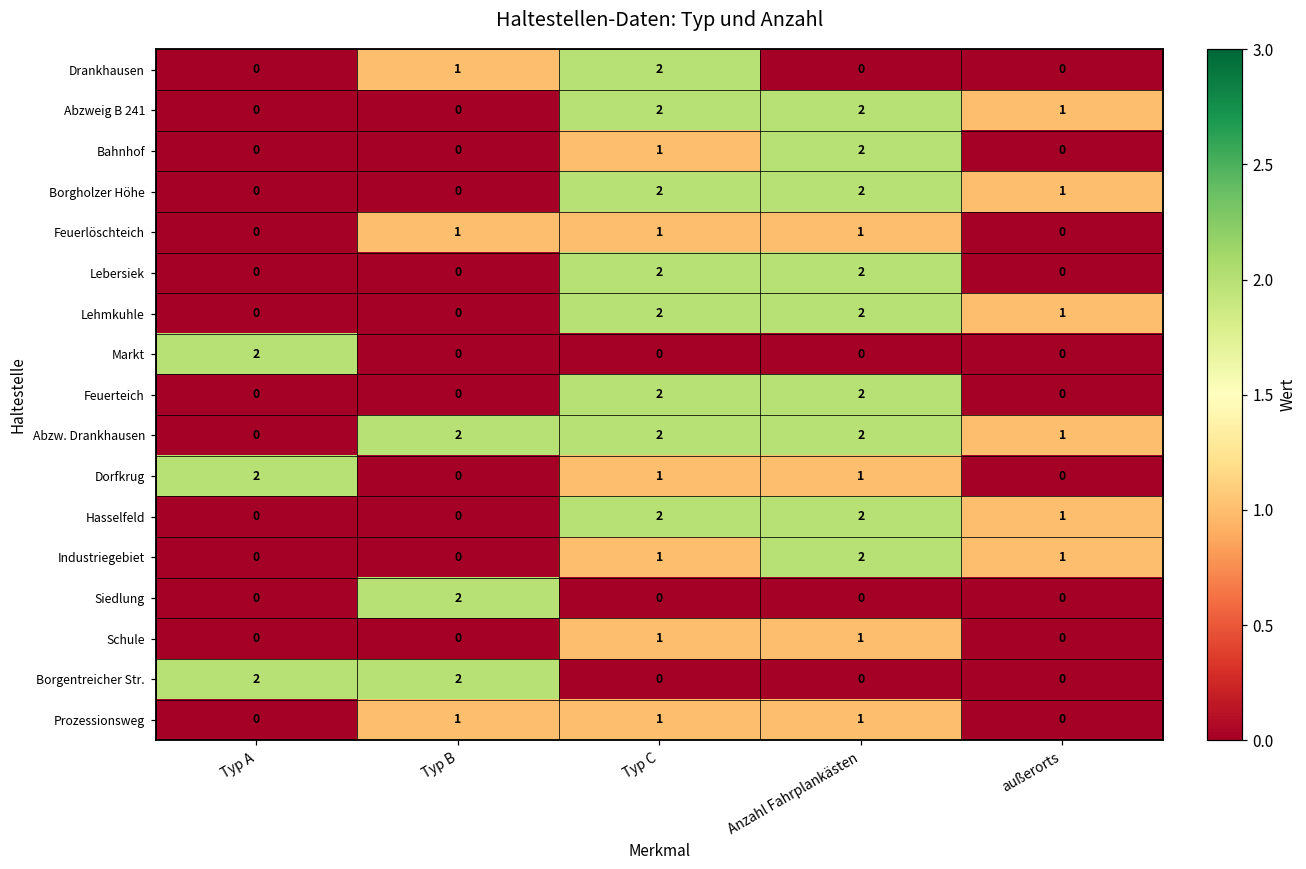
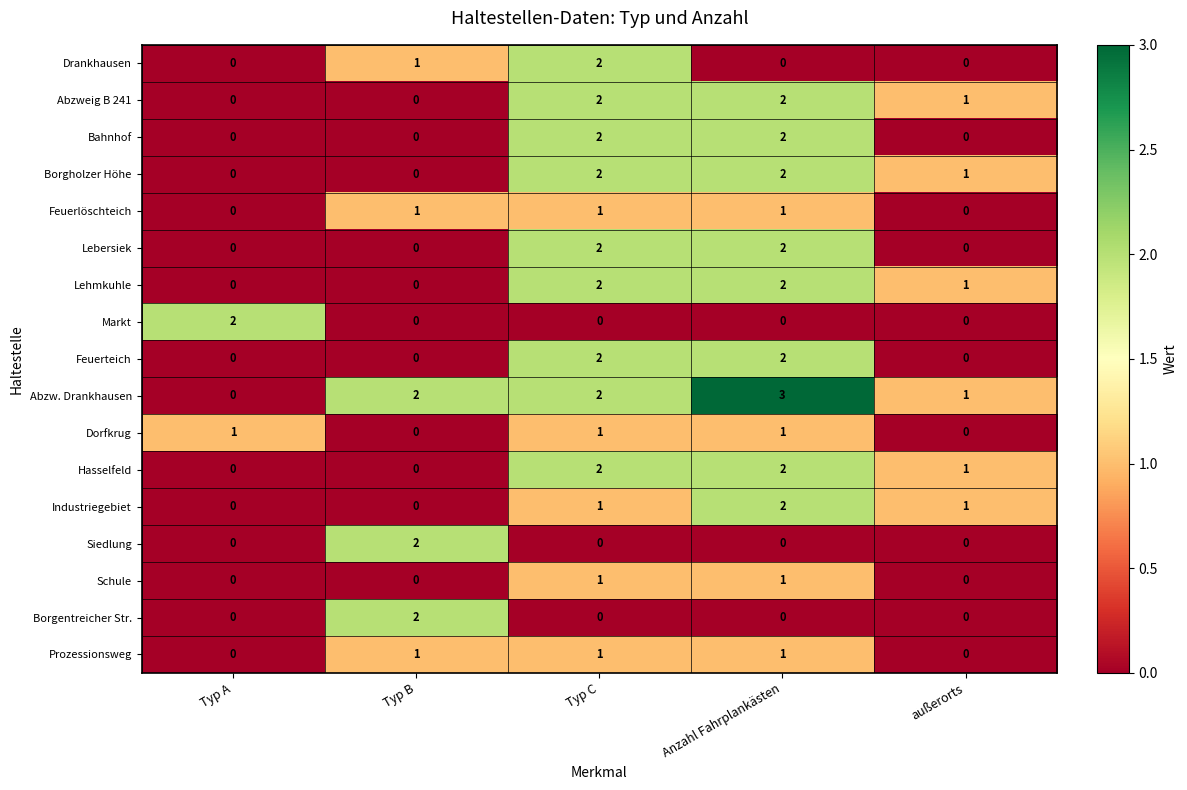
  {
    "Drankhausen": {
      "Typ A": 0,
      "Typ B": 1,
      "Typ C": 2,
      "Anzahl Fahrplankästen": 0,
      "außerorts": 0
    },
    "Abzweig B 241": {
      "Typ A": 0,
      "Typ B": 0,
      "Typ C": 2,
      "Anzahl Fahrplankästen": 2,
      "außerorts": 1
    },
    "Bahnhof": {
      "Typ A": 0,
      "Typ B": 0,
-     "Typ C": 1,
+     "Typ C": 2,
      "Anzahl Fahrplankästen": 2,
      "außerorts": 0
    },
    "Borgholzer Höhe": {
      "Typ A": 0,
      "Typ B": 0,
      "Typ C": 2,
      "Anzahl Fahrplankästen": 2,
      "außerorts": 1
    },
    "Feuerlöschteich": {
      "Typ A": 0,
      "Typ B": 1,
      "Typ C": 1,
      "Anzahl Fahrplankästen": 1,
      "außerorts": 0
    },
    "Lebersiek": {
      "Typ A": 0,
      "Typ B": 0,
      "Typ C": 2,
      "Anzahl Fahrplankästen": 2,
      "außerorts": 0
    },
    "Lehmkuhle": {
      "Typ A": 0,
      "Typ B": 0,
      "Typ C": 2,
      "Anzahl Fahrplankästen": 2,
      "außerorts": 1
    },
    "Markt": {
      "Typ A": 2,
      "Typ B": 0,
      "Typ C": 0,
      "Anzahl Fahrplankästen": 0,
      "außerorts": 0
    },
    "Feuerteich": {
      "Typ A": 0,
      "Typ B": 0,
      "Typ C": 2,
      "Anzahl Fahrplankästen": 2,
      "außerorts": 0
    },
    "Abzw. Drankhausen": {
      "Typ A": 0,
      "Typ B": 2,
      "Typ C": 2,
-     "Anzahl Fahrplankästen": 2,
+     "Anzahl Fahrplankästen": 3,
      "außerorts": 1
    },
    "Dorfkrug": {
-     "Typ A": 2,
+     "Typ A": 1,
      "Typ B": 0,
      "Typ C": 1,
      "Anzahl Fahrplankästen": 1,
      "außerorts": 0
    },
    "Hasselfeld": {
      "Typ A": 0,
      "Typ B": 0,
      "Typ C": 2,
      "Anzahl Fahrplankästen": 2,
      "außerorts": 1
    },
    "Industriegebiet": {
      "Typ A": 0,
      "Typ B": 0,
      "Typ C": 1,
      "Anzahl Fahrplankästen": 2,
      "außerorts": 1
    },
    "Siedlung": {
      "Typ A": 0,
      "Typ B": 2,
      "Typ C": 0,
      "Anzahl Fahrplankästen": 0,
      "außerorts": 0
    },
    "Schule": {
      "Typ A": 0,
      "Typ B": 0,
      "Typ C": 1,
      "Anzahl Fahrplankästen": 1,
      "außerorts": 0
    },
    "Borgentreicher Str.": {
-     "Typ A": 2,
+     "Typ A": 0,
      "Typ B": 2,
      "Typ C": 0,
      "Anzahl Fahrplankästen": 0,
      "außerorts": 0
    },
    "Prozessionsweg": {
      "Typ A": 0,
      "Typ B": 1,
      "Typ C": 1,
      "Anzahl Fahrplankästen": 1,
      "außerorts": 0
    }
  }
